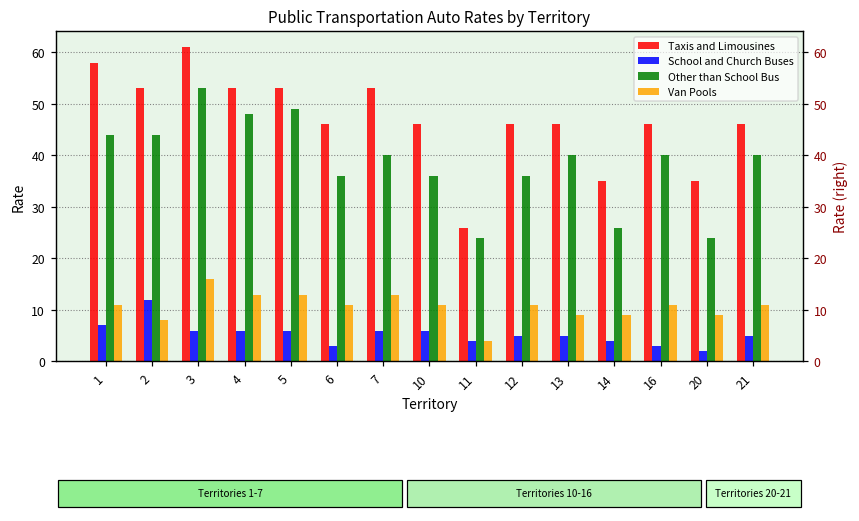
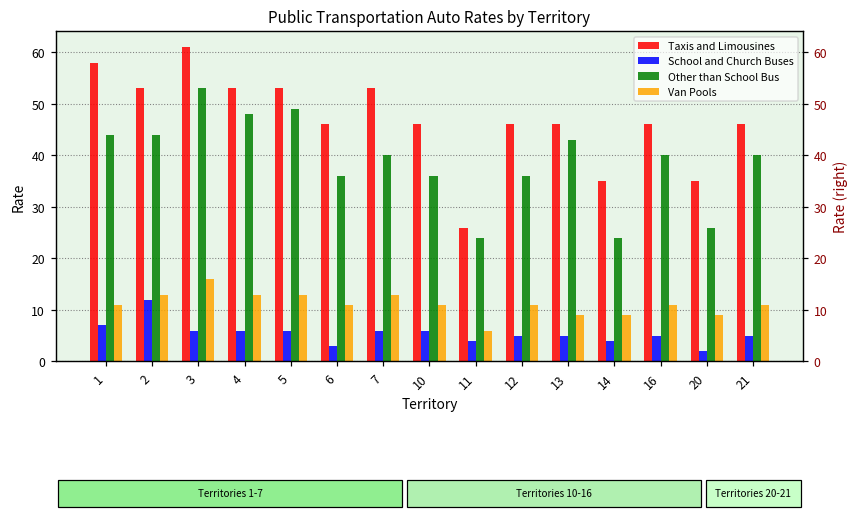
  {
    "Taxis and Limousines": {
      "1": 58,
      "2": 53,
      "3": 61,
      "4": 53,
      "5": 53,
      "6": 46,
      "7": 53,
      "10": 46,
      "11": 26,
      "12": 46,
      "13": 46,
      "14": 35,
      "16": 46,
      "20": 35,
      "21": 46
    },
    "School and Church Buses": {
      "1": 7,
      "2": 12,
      "3": 6,
      "4": 6,
      "5": 6,
      "6": 3,
      "7": 6,
      "10": 6,
      "11": 4,
      "12": 5,
      "13": 5,
      "14": 4,
-     "16": 3,
+     "16": 5,
      "20": 2,
      "21": 5
    },
    "Other than School Bus": {
      "1": 44,
      "2": 44,
      "3": 53,
      "4": 48,
      "5": 49,
      "6": 36,
      "7": 40,
      "10": 36,
      "11": 24,
      "12": 36,
-     "13": 40,
-     "14": 26,
+     "13": 43,
+     "14": 24,
      "16": 40,
-     "20": 24,
+     "20": 26,
      "21": 40
    },
    "Van Pools": {
      "1": 11,
-     "2": 8,
+     "2": 13,
      "3": 16,
      "4": 13,
      "5": 13,
      "6": 11,
      "7": 13,
      "10": 11,
-     "11": 4,
+     "11": 6,
      "12": 11,
      "13": 9,
      "14": 9,
      "16": 11,
      "20": 9,
      "21": 11
    }
  }
